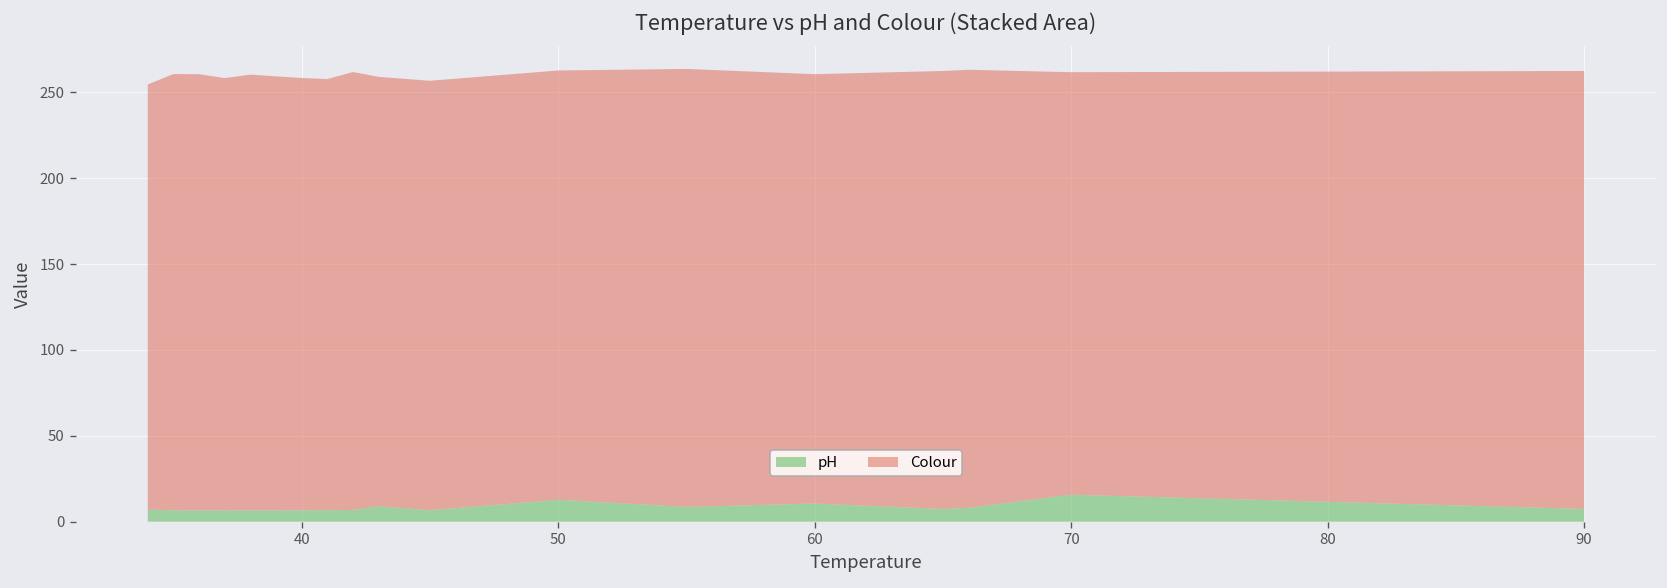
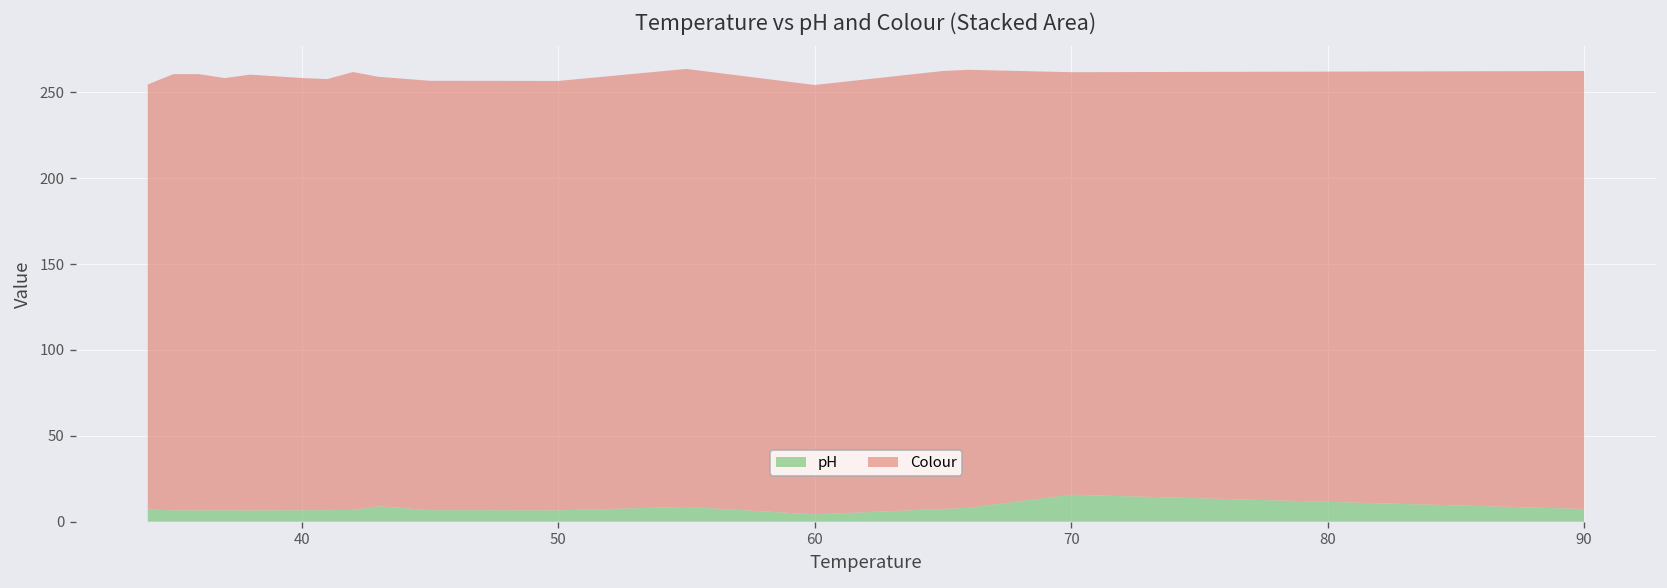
  {
    "pH": {
      "40": 7,
-     "50": 13,
-     "60": 11,
+     "50": 7,
+     "60": 4,
      "70": 16,
      "90": 7
    },
    "Colour": {
      "40": 252,
      "50": 250,
      "60": 250,
      "70": 246,
      "90": 255
    }
  }
